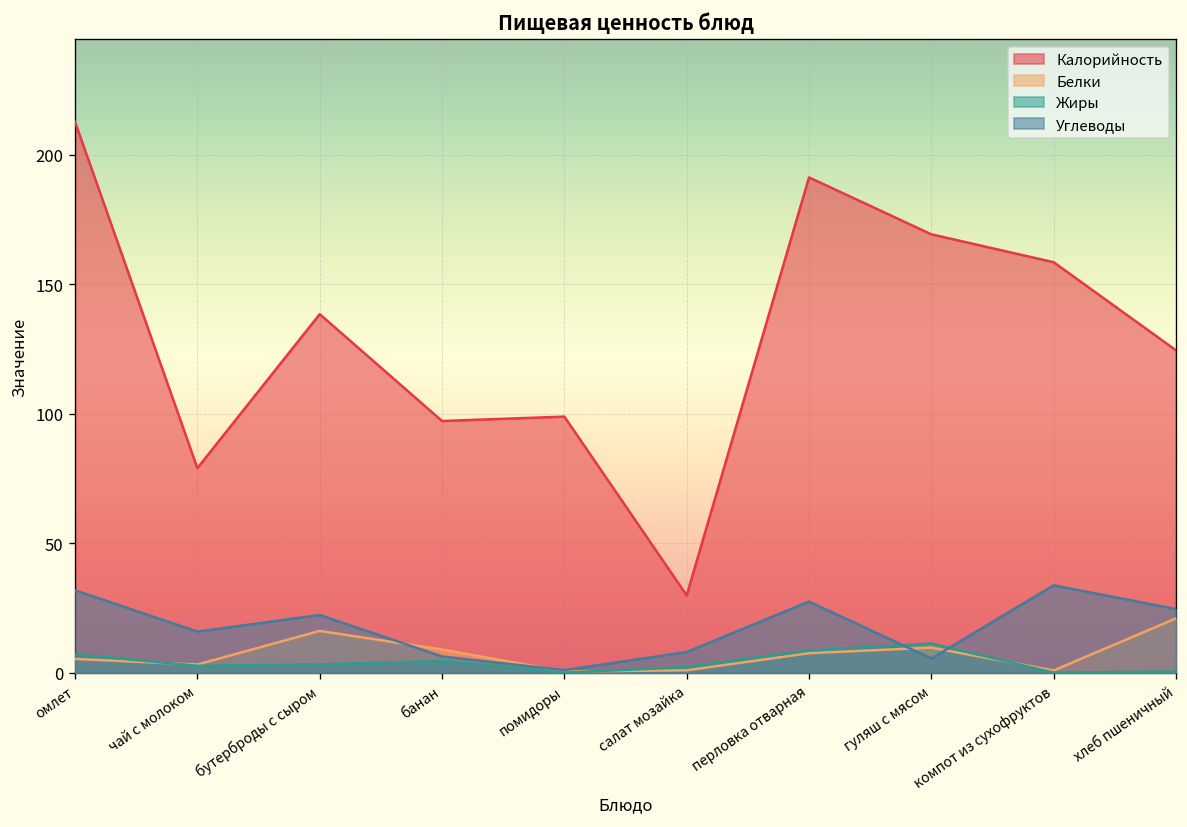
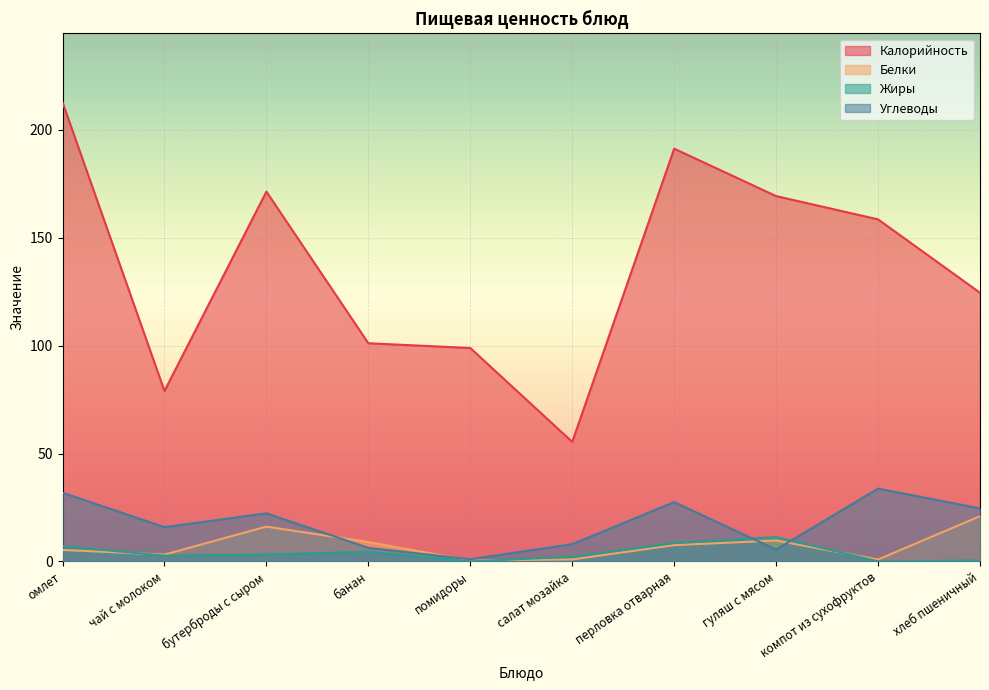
  {
    "Калорийность": {
      "омлет": 213,
      "чай с молоком": 79,
-     "бутерброды с сыром": 138,
-     "банан": 97,
+     "бутерброды с сыром": 171,
+     "банан": 101,
      "помидоры": 99,
-     "салат мозайка": 30,
+     "салат мозайка": 55,
      "перловка отварная": 191,
      "гуляш с мясом": 169,
      "компот из сухофруктов": 159,
      "хлеб пшеничный": 125
    },
    "Белки": {
      "омлет": 5,
      "бутерброды с сыром": 16,
      "банан": 9,
      "салат мозайка": 1,
      "гуляш с мясом": 10,
      "хлеб пшеничный": 21
    }
  }
